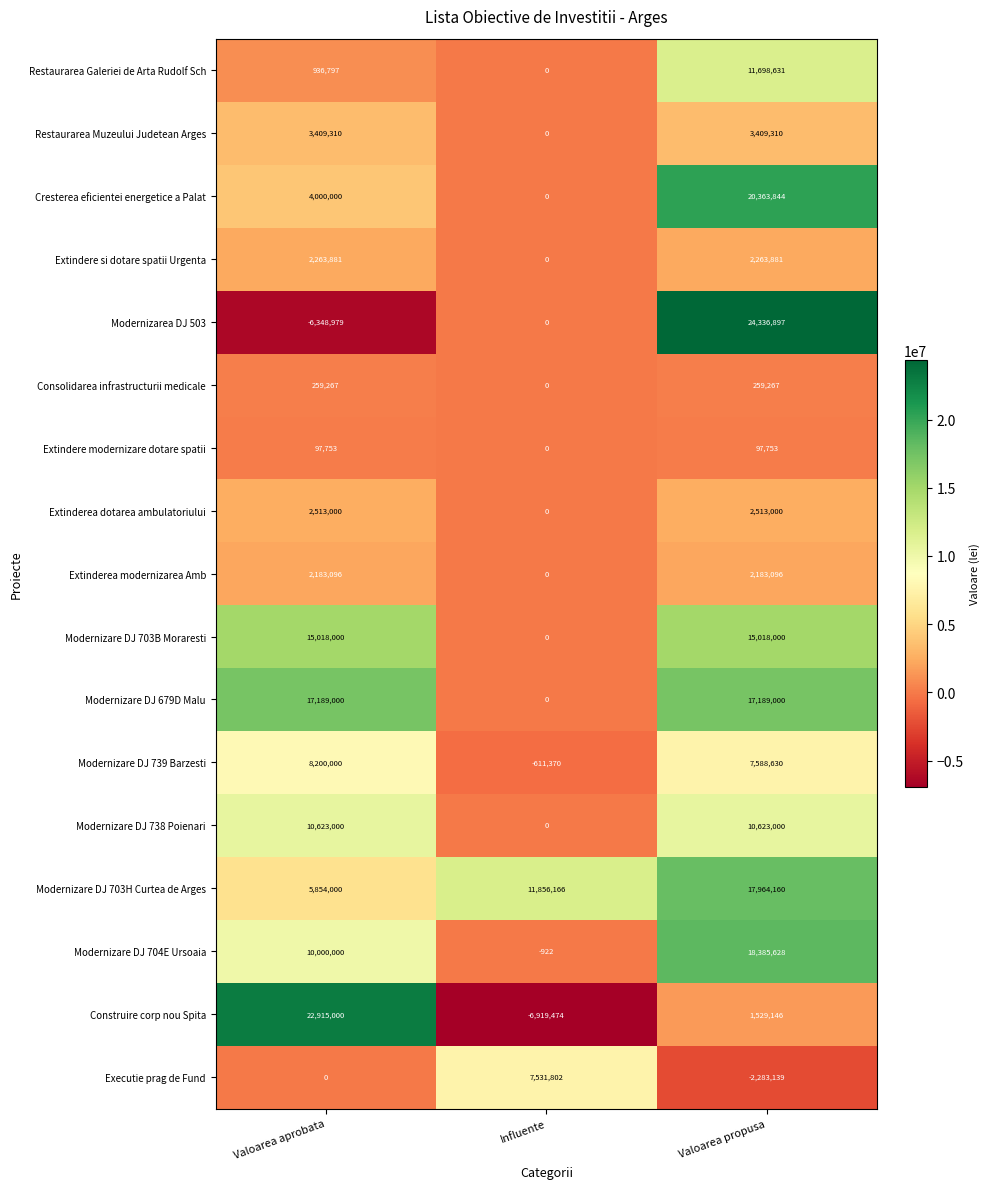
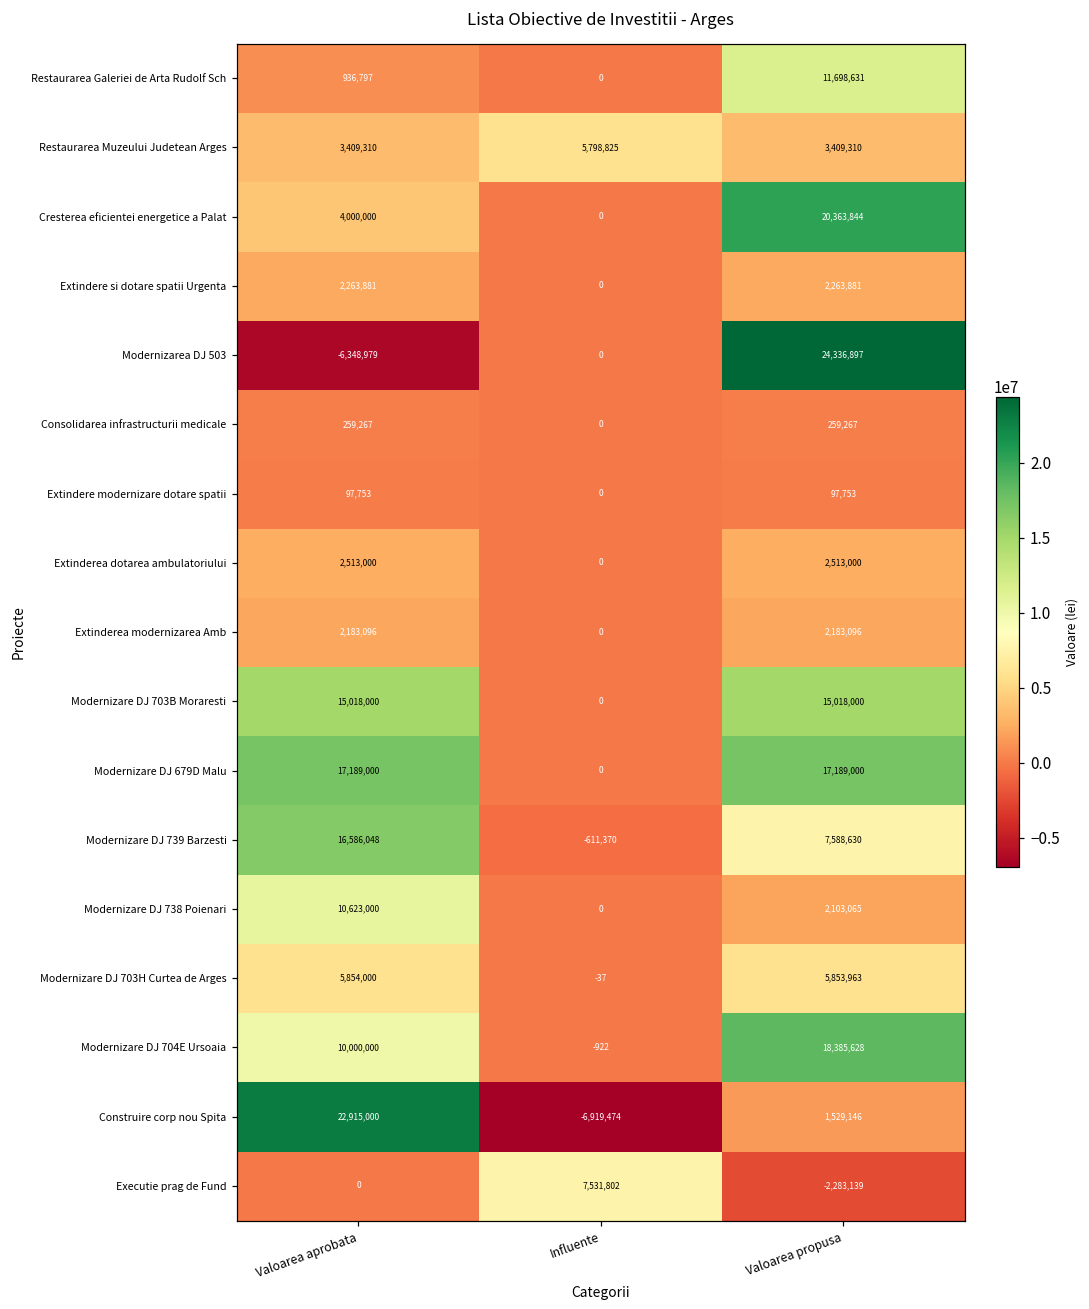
  {
    "Restaurarea Galeriei de Arta Rudolf Sch": {
      "Valoarea aprobata": "936,797",
      "Influente": "0",
      "Valoarea propusa": "11,698,631"
    },
    "Restaurarea Muzeului Judetean Arges": {
      "Valoarea aprobata": "3,409,310",
-     "Influente": "0",
+     "Influente": "5,798,825",
      "Valoarea propusa": "3,409,310"
    },
    "Cresterea eficientei energetice a Palat": {
      "Valoarea aprobata": "4,000,000",
      "Influente": "0",
      "Valoarea propusa": "20,363,844"
    },
    "Extindere si dotare spatii Urgenta": {
      "Valoarea aprobata": "2,263,881",
      "Influente": "0",
      "Valoarea propusa": "2,263,881"
    },
    "Modernizarea DJ 503": {
      "Valoarea aprobata": "-6,348,979",
      "Influente": "0",
      "Valoarea propusa": "24,336,897"
    },
    "Consolidarea infrastructurii medicale": {
      "Valoarea aprobata": "259,267",
      "Influente": "0",
      "Valoarea propusa": "259,267"
    },
    "Extindere modernizare dotare spatii": {
      "Valoarea aprobata": "97,753",
      "Influente": "0",
      "Valoarea propusa": "97,753"
    },
    "Extinderea dotarea ambulatoriului": {
      "Valoarea aprobata": "2,513,000",
      "Influente": "0",
      "Valoarea propusa": "2,513,000"
    },
    "Extinderea modernizarea Amb": {
      "Valoarea aprobata": "2,183,096",
      "Influente": "0",
      "Valoarea propusa": "2,183,096"
    },
    "Modernizare DJ 703B Moraresti": {
      "Valoarea aprobata": "15,018,000",
      "Influente": "0",
      "Valoarea propusa": "15,018,000"
    },
    "Modernizare DJ 679D Malu": {
      "Valoarea aprobata": "17,189,000",
      "Influente": "0",
      "Valoarea propusa": "17,189,000"
    },
    "Modernizare DJ 739 Barzesti": {
-     "Valoarea aprobata": "8,200,000",
+     "Valoarea aprobata": "16,586,048",
      "Influente": "-611,370",
      "Valoarea propusa": "7,588,630"
    },
    "Modernizare DJ 738 Poienari": {
      "Valoarea aprobata": "10,623,000",
      "Influente": "0",
-     "Valoarea propusa": "10,623,000"
+     "Valoarea propusa": "2,103,065"
    },
    "Modernizare DJ 703H Curtea de Arges": {
      "Valoarea aprobata": "5,854,000",
-     "Influente": "11,856,166",
-     "Valoarea propusa": "17,964,160"
+     "Influente": "-37",
+     "Valoarea propusa": "5,853,963"
    },
    "Modernizare DJ 704E Ursoaia": {
      "Valoarea aprobata": "10,000,000",
      "Influente": "-922",
      "Valoarea propusa": "18,385,628"
    },
    "Construire corp nou Spita": {
      "Valoarea aprobata": "22,915,000",
      "Influente": "-6,919,474",
      "Valoarea propusa": "1,529,146"
    },
    "Executie prag de Fund": {
      "Valoarea aprobata": "0",
      "Influente": "7,531,802",
      "Valoarea propusa": "-2,283,139"
    }
  }
